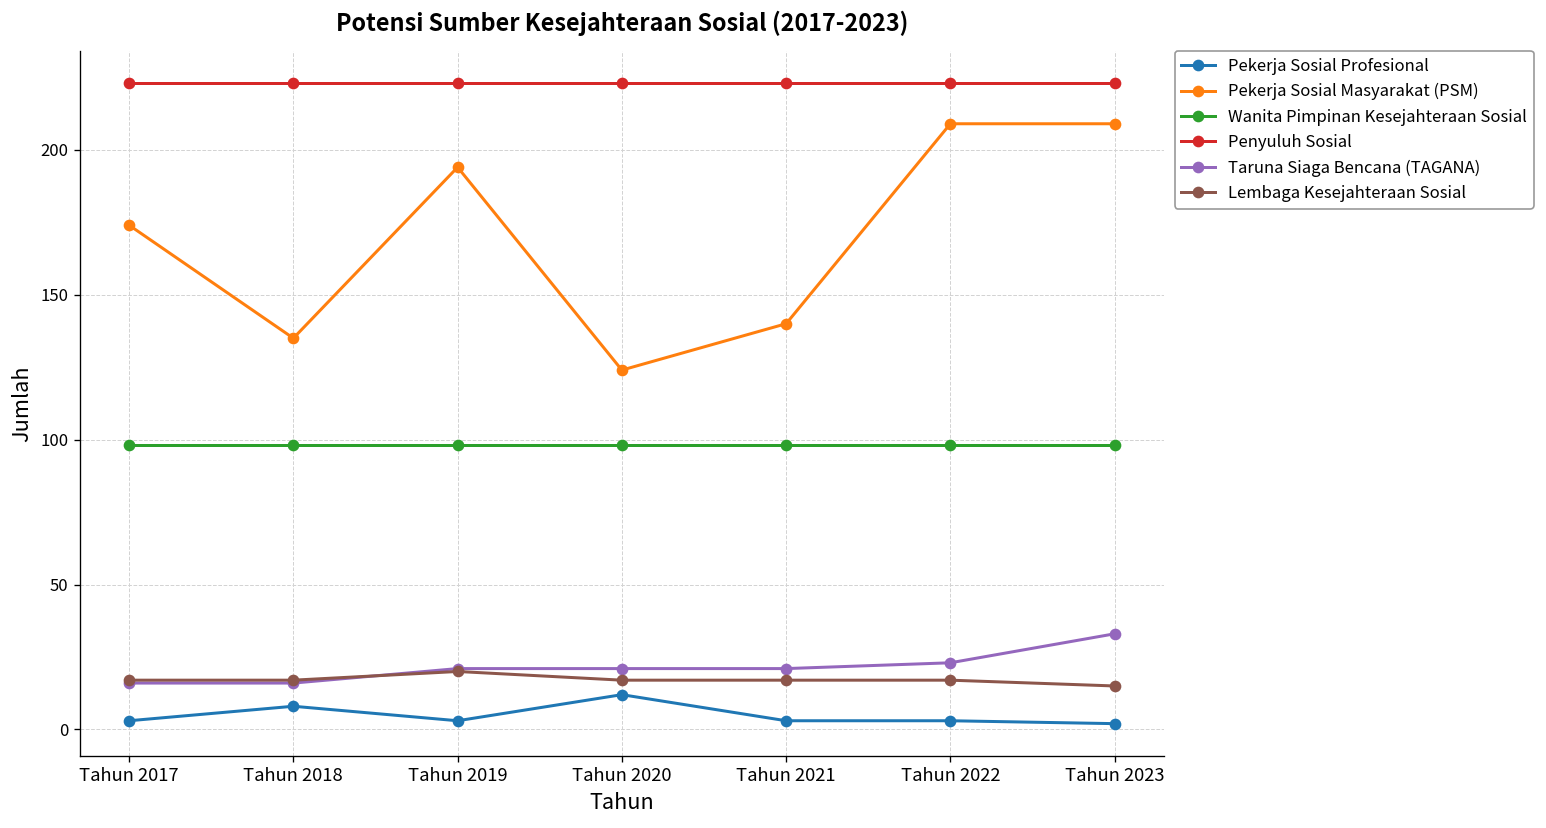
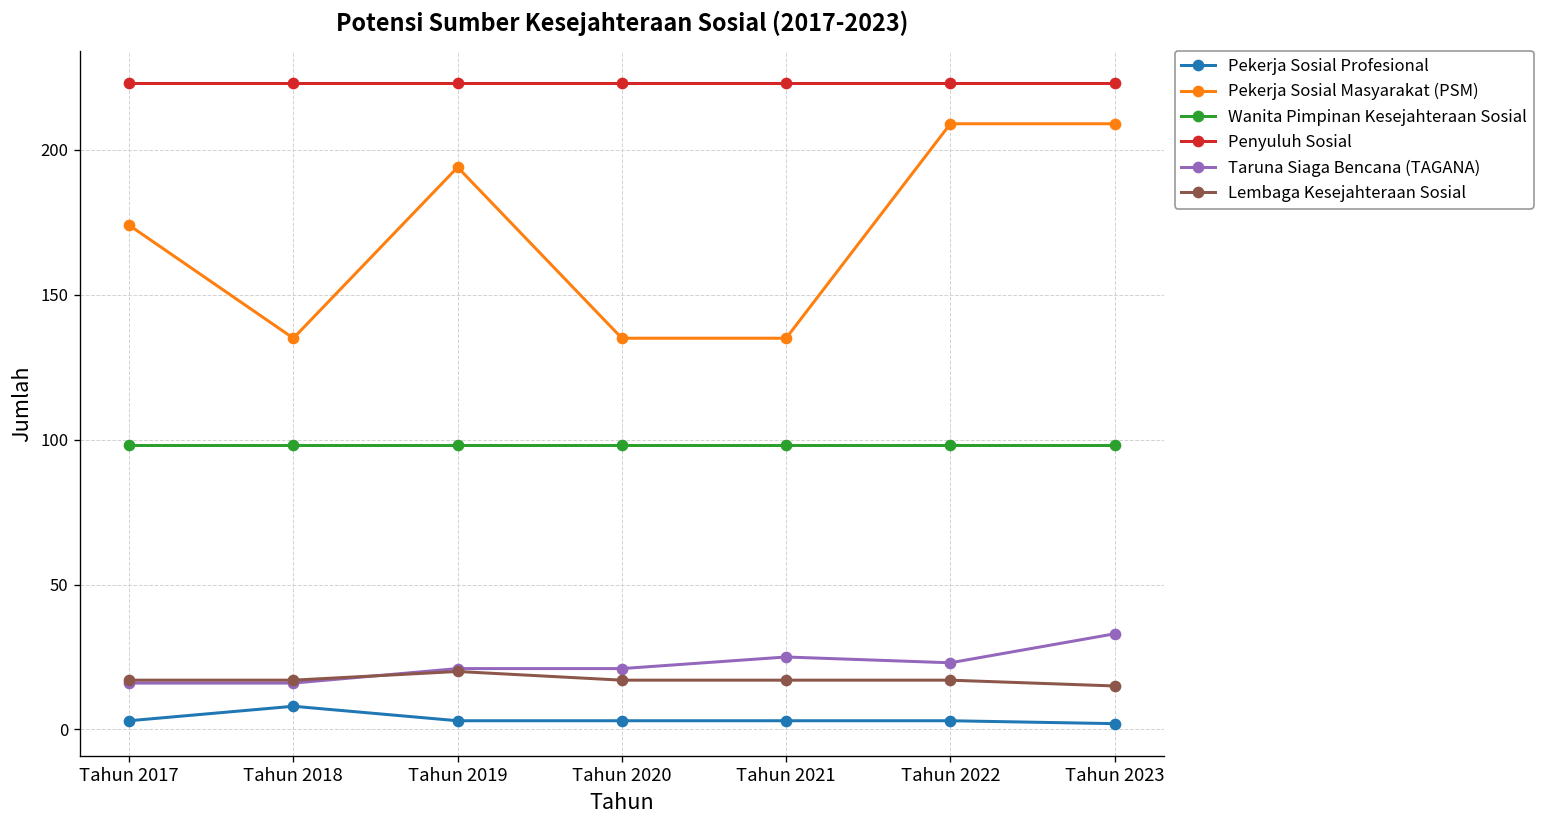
  {
    "Pekerja Sosial Profesional": {
      "Tahun 2017": 3,
      "Tahun 2018": 8,
      "Tahun 2019": 3,
-     "Tahun 2020": 12,
+     "Tahun 2020": 3,
      "Tahun 2021": 3,
      "Tahun 2022": 3,
      "Tahun 2023": 2
    },
    "Pekerja Sosial Masyarakat (PSM)": {
      "Tahun 2017": 174,
      "Tahun 2018": 135,
      "Tahun 2019": 194,
-     "Tahun 2020": 124,
-     "Tahun 2021": 140,
+     "Tahun 2020": 135,
+     "Tahun 2021": 135,
      "Tahun 2022": 209,
      "Tahun 2023": 209
    },
    "Wanita Pimpinan Kesejahteraan Sosial": {
      "Tahun 2017": 98,
      "Tahun 2018": 98,
      "Tahun 2019": 98,
      "Tahun 2020": 98,
      "Tahun 2021": 98,
      "Tahun 2022": 98,
      "Tahun 2023": 98
    },
    "Penyuluh Sosial": {
      "Tahun 2017": 223,
      "Tahun 2018": 223,
      "Tahun 2019": 223,
      "Tahun 2020": 223,
      "Tahun 2021": 223,
      "Tahun 2022": 223,
      "Tahun 2023": 223
    },
    "Taruna Siaga Bencana (TAGANA)": {
      "Tahun 2020": 21,
-     "Tahun 2021": 21,
+     "Tahun 2021": 25,
      "Tahun 2022": 23,
      "Tahun 2023": 33
    },
    "Lembaga Kesejahteraan Sosial": {
      "Tahun 2020": 17,
      "Tahun 2021": 17,
      "Tahun 2022": 17,
      "Tahun 2023": 15
    }
  }
